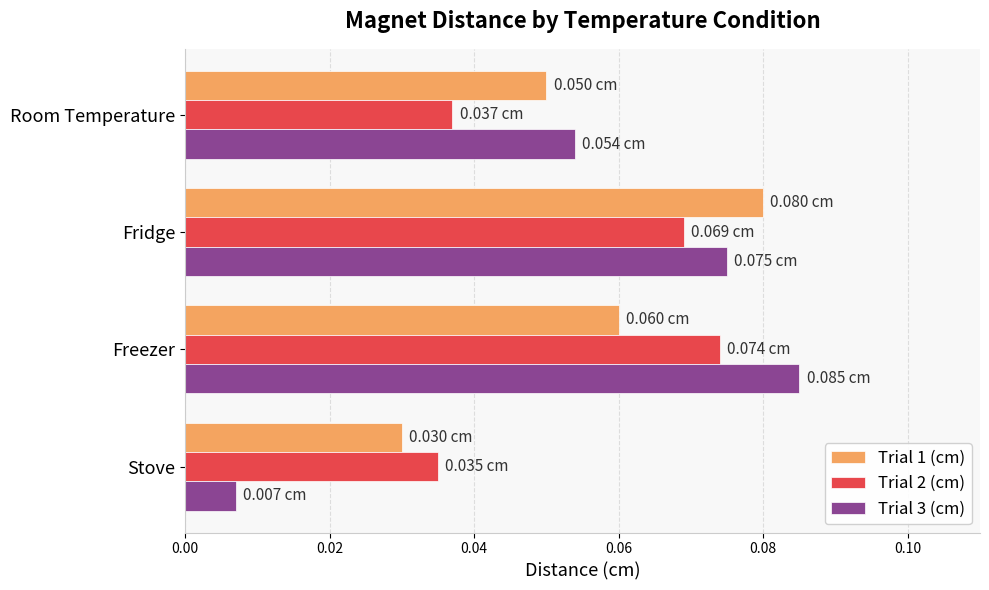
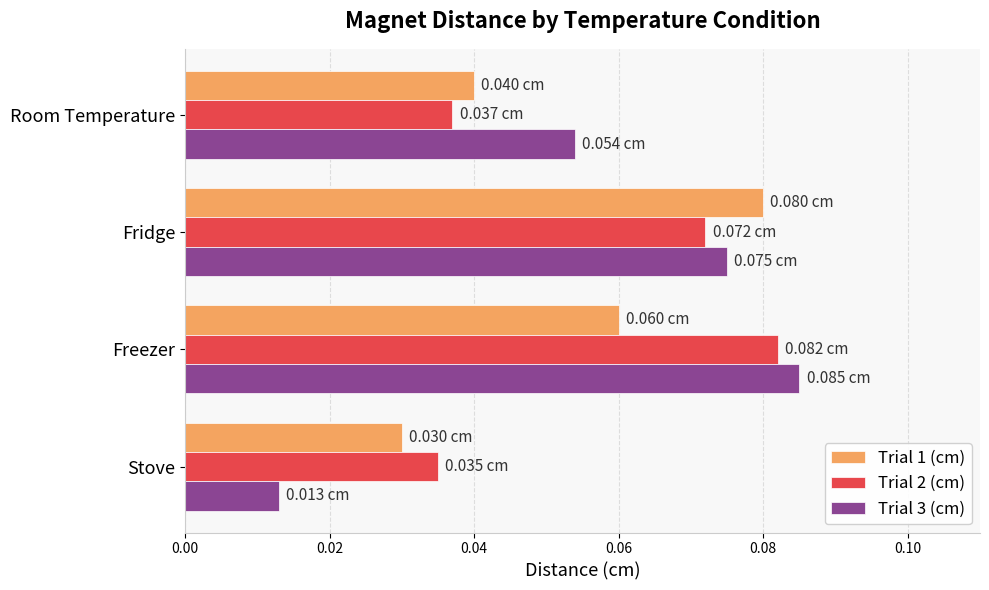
  {
    "Trial 1 (cm)": {
-     "Room Temperature": 0.050,
+     "Room Temperature": 0.040,
      "Fridge": 0.080,
      "Freezer": 0.060,
      "Stove": 0.030
    },
    "Trial 2 (cm)": {
      "Room Temperature": 0.037,
-     "Fridge": 0.069,
-     "Freezer": 0.074,
+     "Fridge": 0.072,
+     "Freezer": 0.082,
      "Stove": 0.035
    },
    "Trial 3 (cm)": {
      "Room Temperature": 0.054,
      "Fridge": 0.075,
      "Freezer": 0.085,
-     "Stove": 0.007
+     "Stove": 0.013
    }
  }
